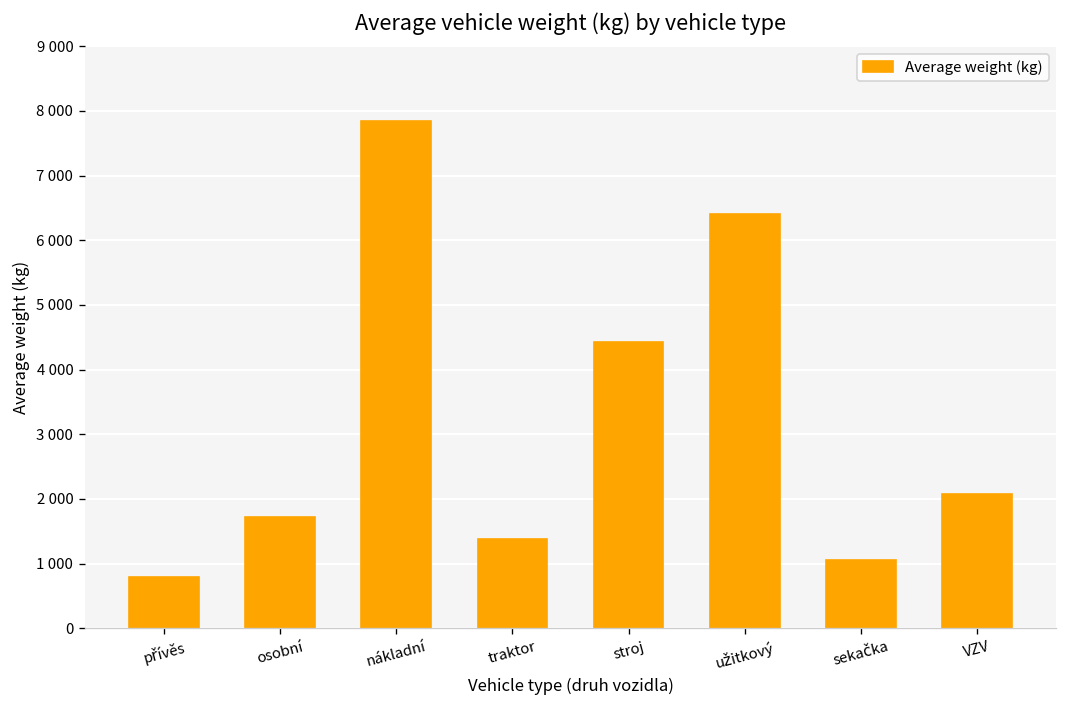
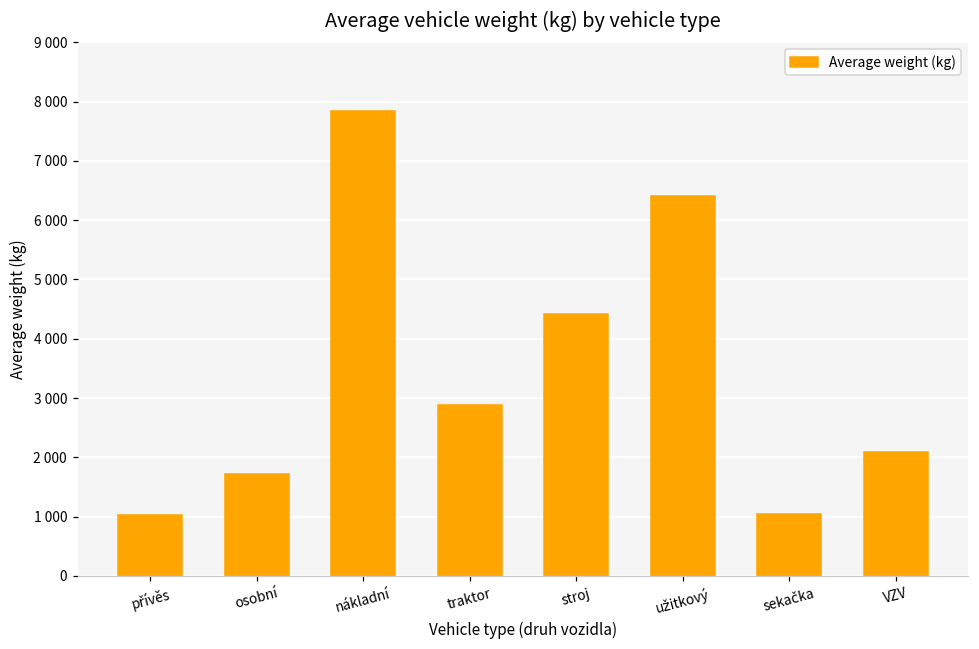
  {
-   "přívěs": 800,
+   "přívěs": 1000,
    "osobní": 1700,
    "nákladní": 7800,
-   "traktor": 1400,
+   "traktor": 2900,
    "stroj": 4400,
    "užitkový": 6400,
    "sekačka": 1000,
    "VZV": 2100
  }
